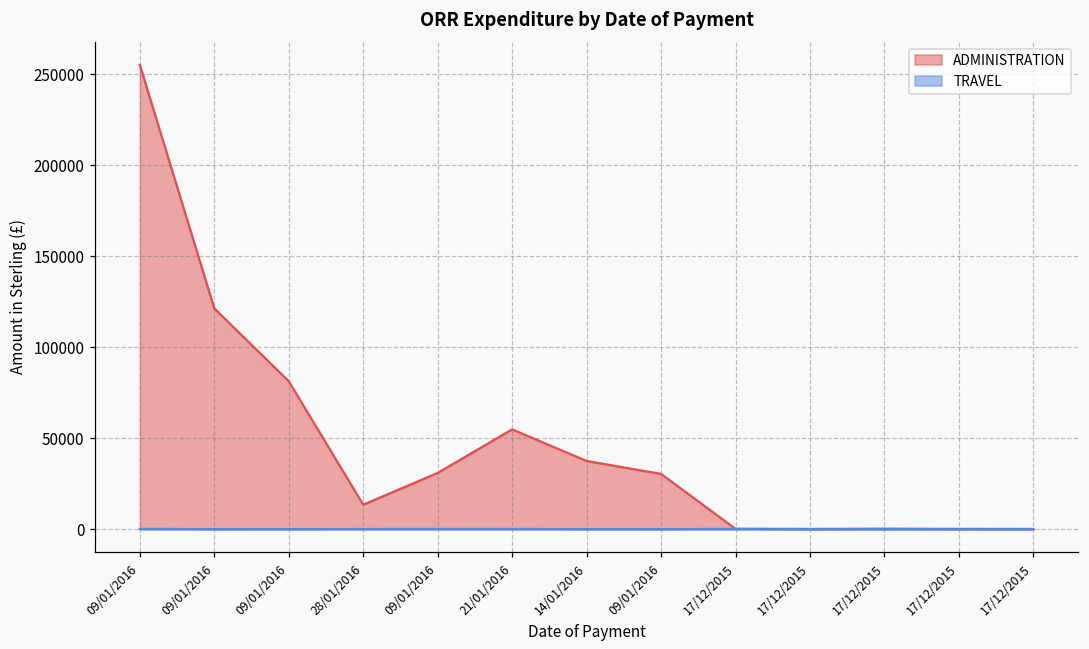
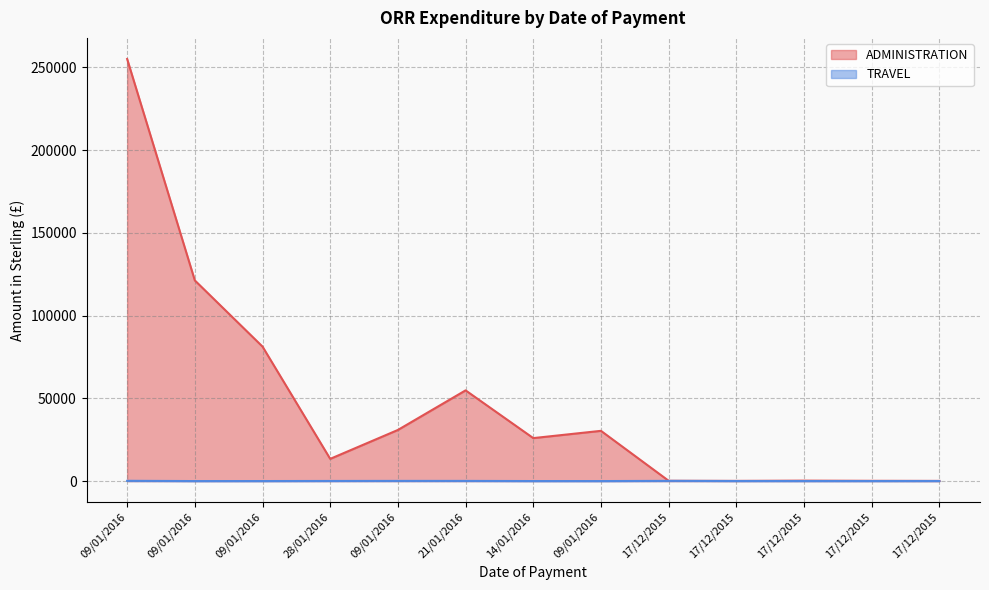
  {
    "ADMINISTRATION": {
      "28/01/2016": 13000,
      "21/01/2016": 55000,
-     "14/01/2016": 37000
+     "14/01/2016": 26000
    },
    "TRAVEL": {
      "28/01/2016": 0,
      "21/01/2016": 0,
      "14/01/2016": 0
    }
  }
